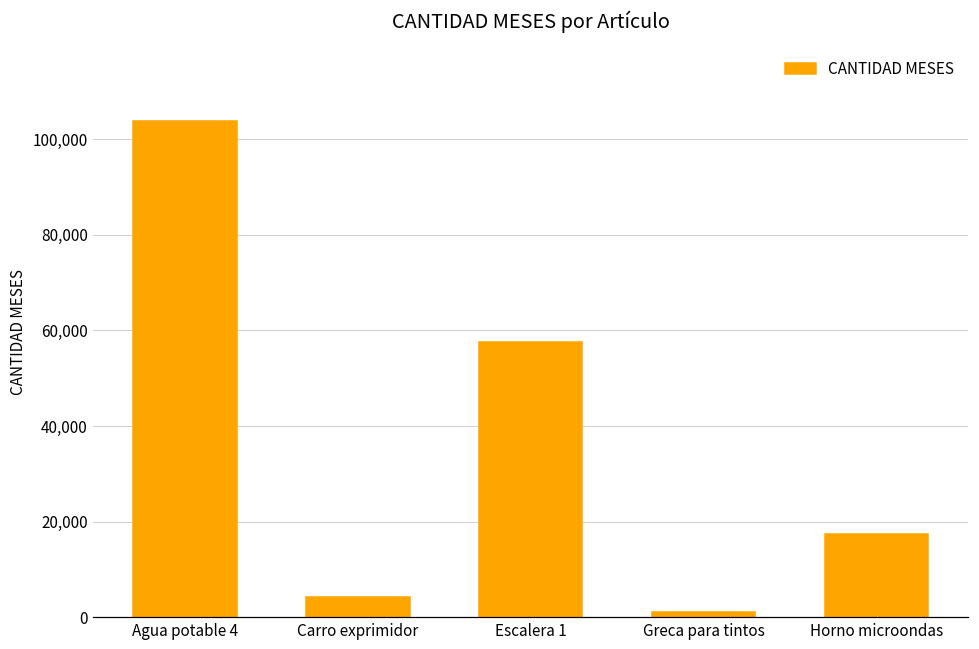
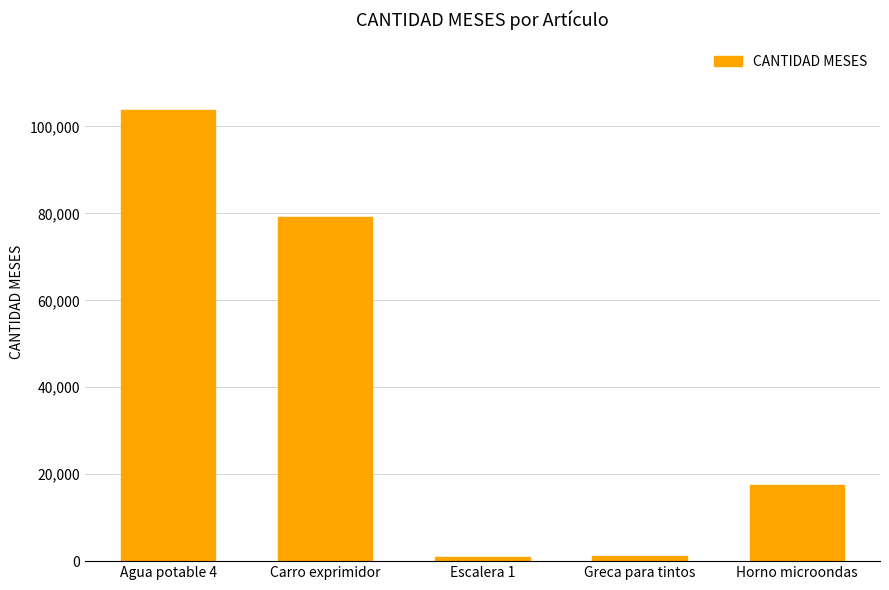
  {
    "Agua potable 4": "104,000",
-   "Carro exprimidor": "4,000",
-   "Escalera 1": "57,000",
+   "Carro exprimidor": "79,000",
+   "Escalera 1": "1,000",
    "Greca para tintos": "1,000",
    "Horno microondas": "17,000"
  }
